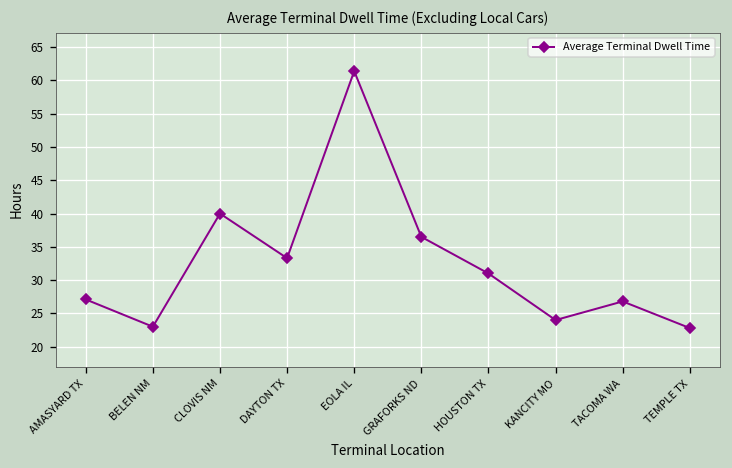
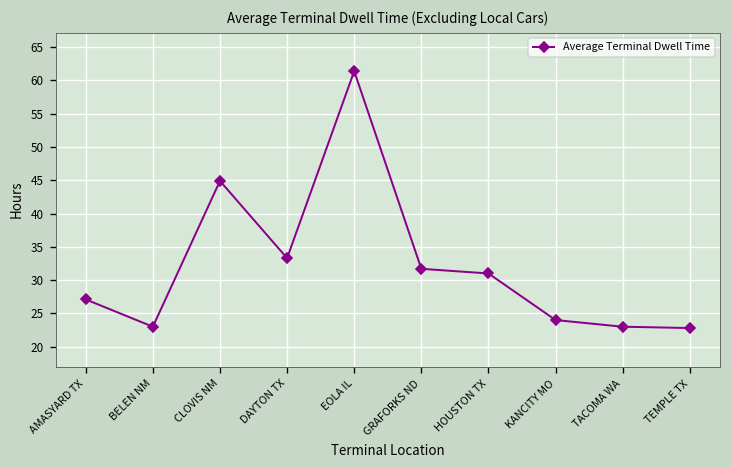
  {
    "AMASYARD TX": 27,
    "BELEN NM": 23,
-   "CLOVIS NM": 40,
+   "CLOVIS NM": 45,
    "DAYTON TX": 33,
    "EOLA IL": 61,
-   "GRAFORKS ND": 37,
+   "GRAFORKS ND": 32,
    "HOUSTON TX": 31,
    "KANCITY MO": 24,
-   "TACOMA WA": 27,
+   "TACOMA WA": 23,
    "TEMPLE TX": 23
  }
